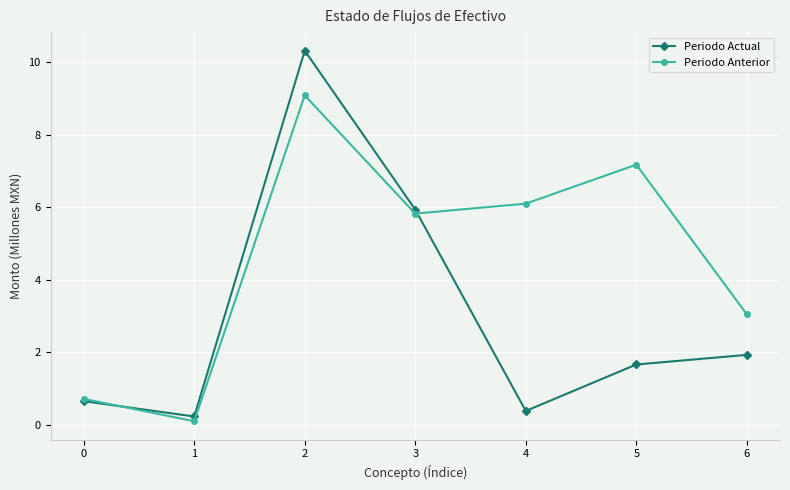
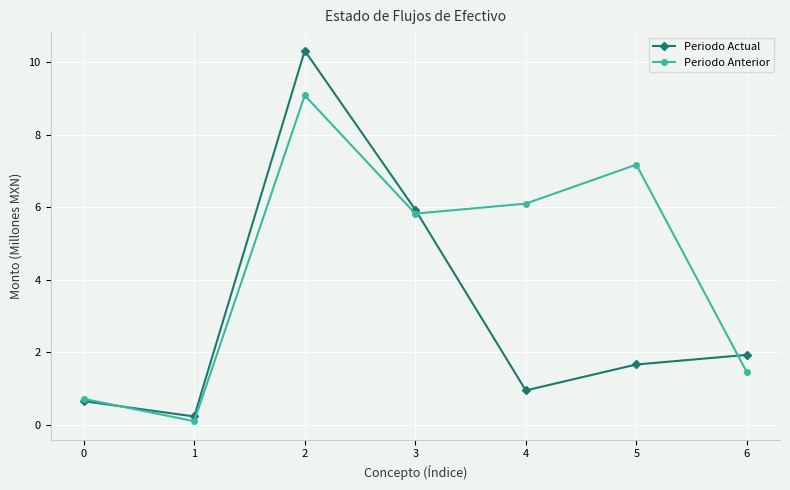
  {
    "Periodo Actual": {
      "1": 0.2,
      "2": 10.3,
      "3": 5.9,
-     "4": 0.4,
+     "4": 1.0,
      "5": 1.7,
      "6": 1.9
    },
    "Periodo Anterior": {
      "1": 0.1,
      "2": 9.1,
      "3": 5.8,
      "4": 6.1,
      "5": 7.2,
-     "6": 3.0
+     "6": 1.5
    }
  }
